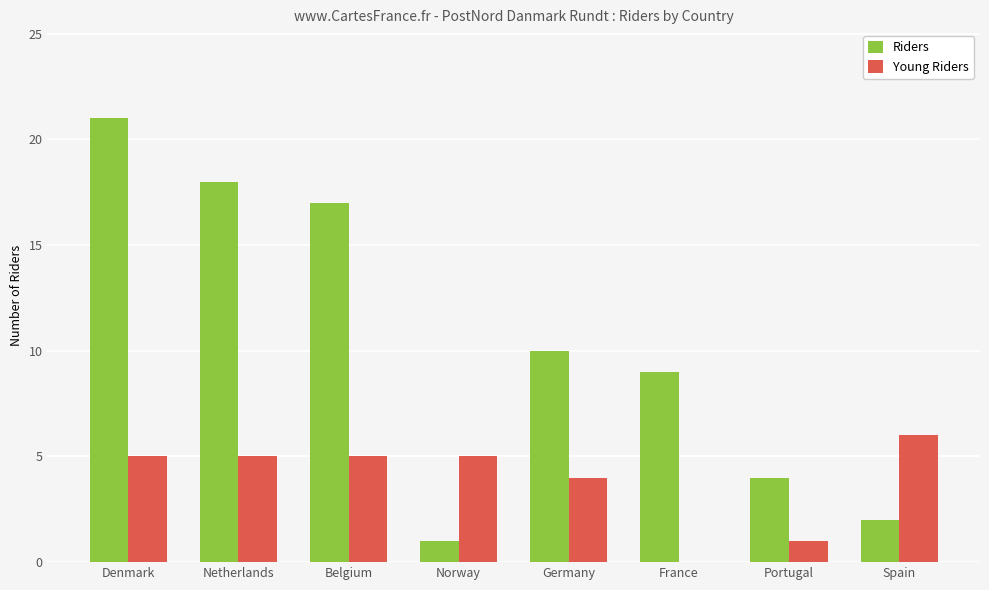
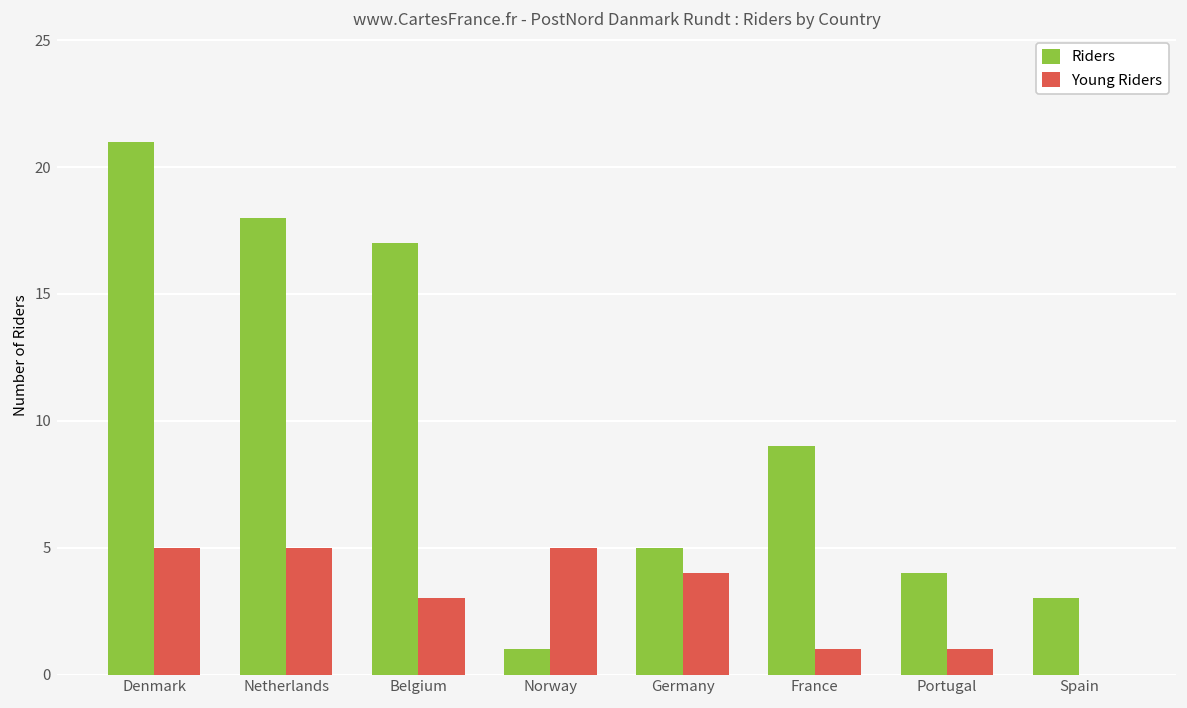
  {
    "Riders": {
      "Denmark": 21,
      "Netherlands": 18,
      "Belgium": 17,
      "Norway": 1,
-     "Germany": 10,
+     "Germany": 5,
      "France": 9,
      "Portugal": 4,
-     "Spain": 2
+     "Spain": 3
    },
    "Young Riders": {
      "Denmark": 5,
      "Netherlands": 5,
-     "Belgium": 5,
+     "Belgium": 3,
      "Norway": 5,
      "Germany": 4,
-     "France": 0,
+     "France": 1,
      "Portugal": 1,
-     "Spain": 6
+     "Spain": 0
    }
  }
